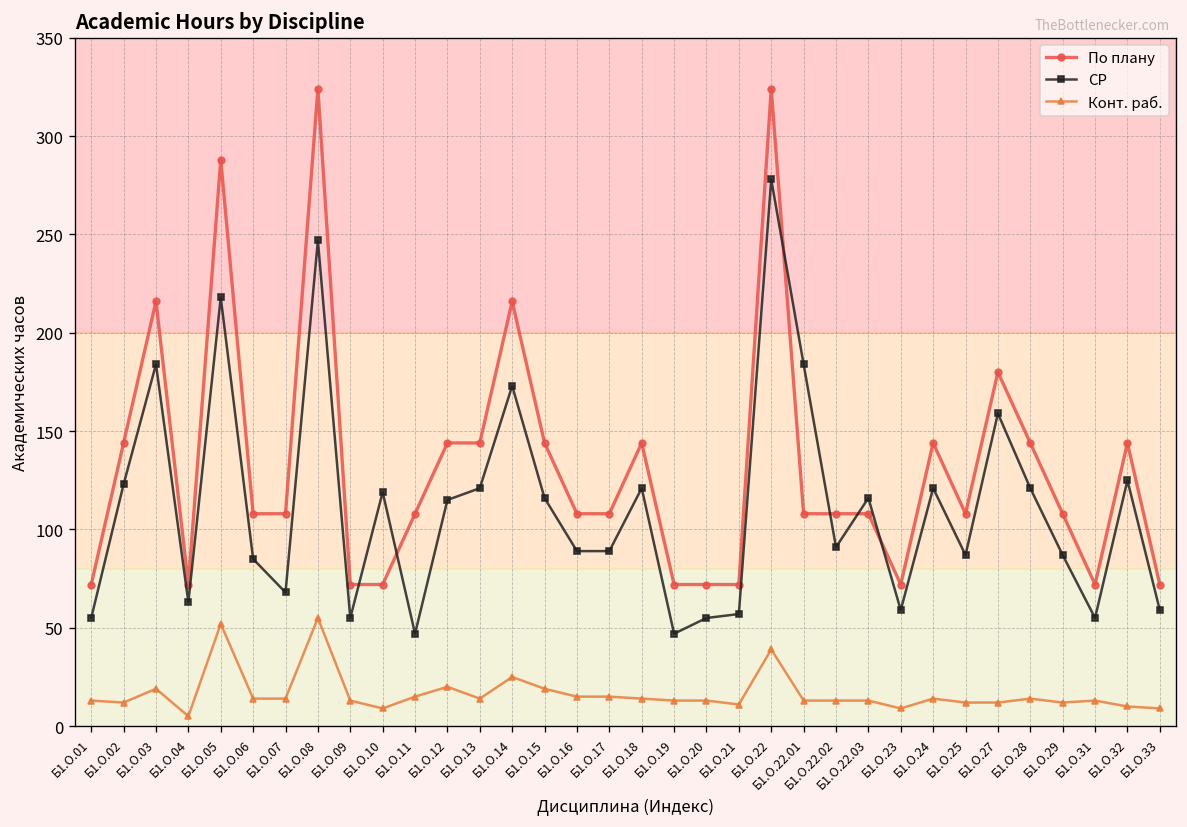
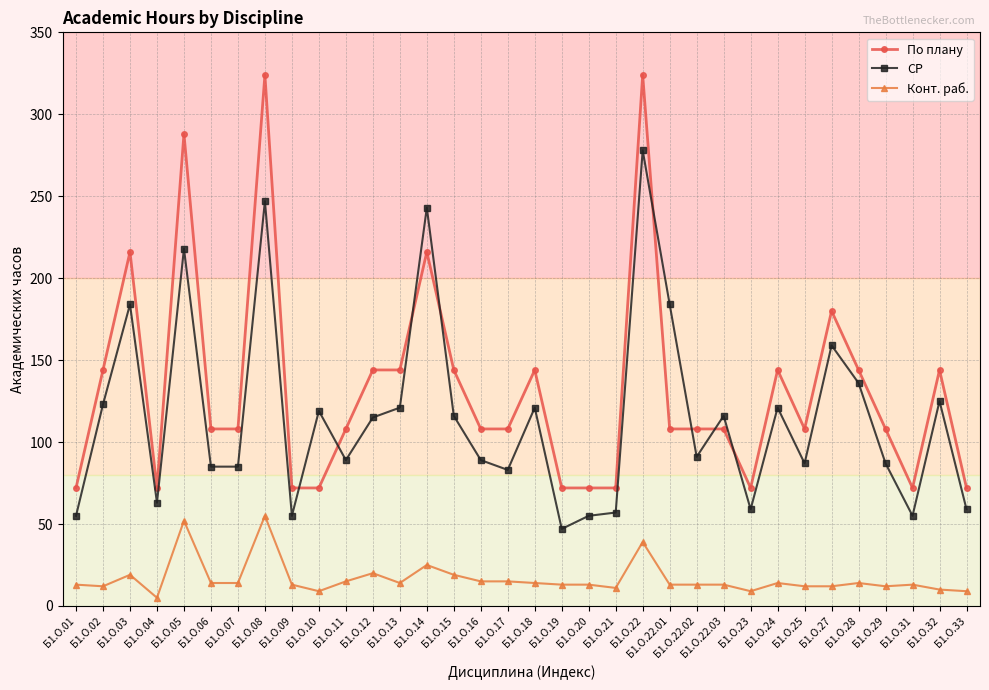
  {
    "СР": {
      "Б1.О.01": 55,
      "Б1.О.02": 123,
      "Б1.О.03": 184,
      "Б1.О.04": 63,
      "Б1.О.05": 218,
      "Б1.О.06": 85,
-     "Б1.О.07": 68,
+     "Б1.О.07": 85,
      "Б1.О.08": 247,
      "Б1.О.09": 55,
      "Б1.О.10": 119,
-     "Б1.О.11": 47,
+     "Б1.О.11": 89,
      "Б1.О.12": 115,
      "Б1.О.13": 121,
-     "Б1.О.14": 173,
+     "Б1.О.14": 243,
      "Б1.О.15": 116,
      "Б1.О.16": 89,
-     "Б1.О.17": 89,
+     "Б1.О.17": 83,
      "Б1.О.18": 121,
      "Б1.О.19": 47,
      "Б1.О.20": 55,
      "Б1.О.21": 57,
      "Б1.О.22": 278,
      "Б1.О.22.01": 184,
      "Б1.О.22.02": 91,
      "Б1.О.22.03": 116,
      "Б1.О.23": 59,
      "Б1.О.24": 121,
      "Б1.О.25": 87,
      "Б1.О.27": 159,
-     "Б1.О.28": 121,
+     "Б1.О.28": 136,
      "Б1.О.29": 87,
      "Б1.О.31": 55,
      "Б1.О.32": 125,
      "Б1.О.33": 59
    }
  }
